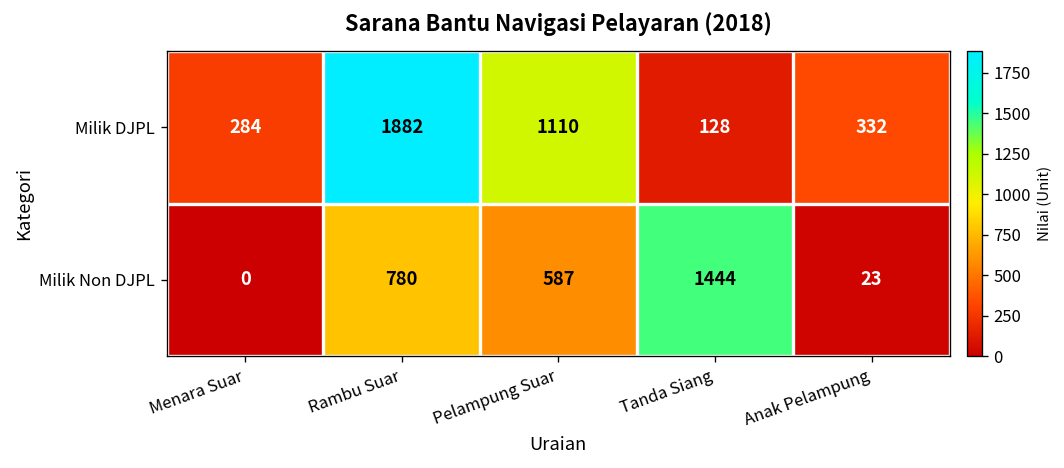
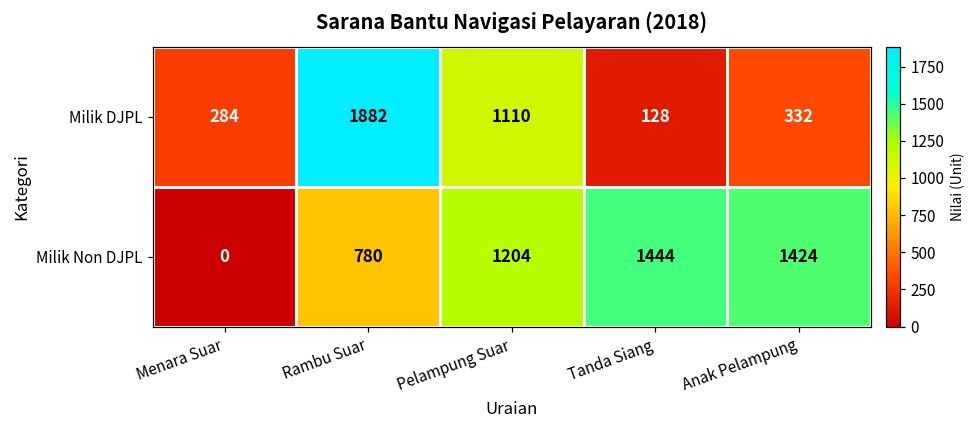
  {
    "Milik DJPL": {
      "Menara Suar": 284,
      "Rambu Suar": 1882,
      "Pelampung Suar": 1110,
      "Tanda Siang": 128,
      "Anak Pelampung": 332
    },
    "Milik Non DJPL": {
      "Menara Suar": 0,
      "Rambu Suar": 780,
-     "Pelampung Suar": 587,
+     "Pelampung Suar": 1204,
      "Tanda Siang": 1444,
-     "Anak Pelampung": 23
+     "Anak Pelampung": 1424
    }
  }
